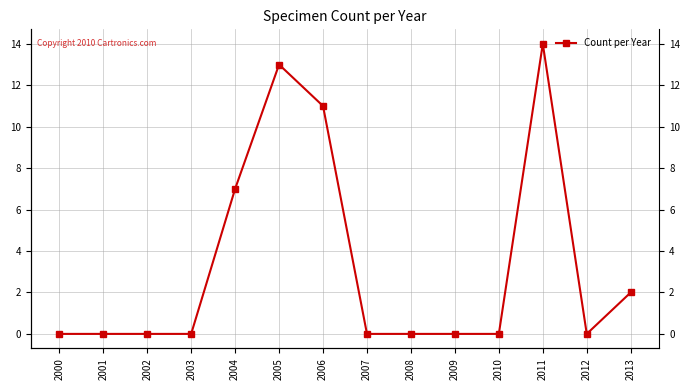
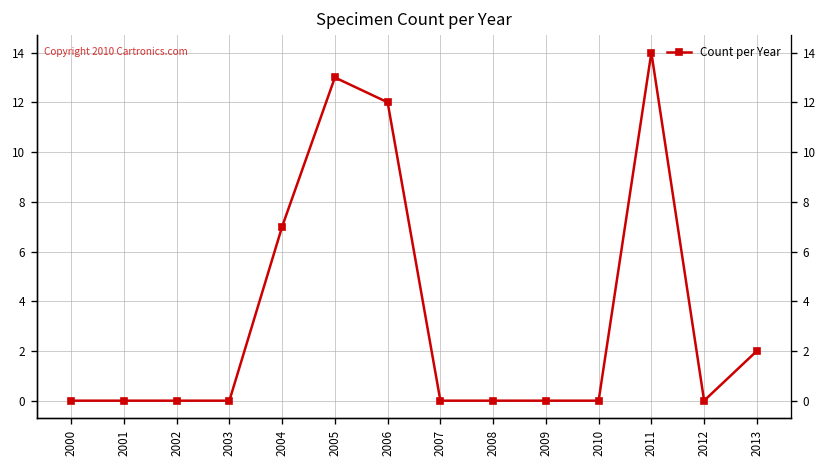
  {
    "2000": 0,
    "2001": 0,
    "2002": 0,
    "2003": 0,
    "2004": 7,
    "2005": 13,
-   "2006": 11,
+   "2006": 12,
    "2007": 0,
    "2008": 0,
    "2009": 0,
    "2010": 0,
    "2011": 14,
    "2012": 0,
    "2013": 2
  }
